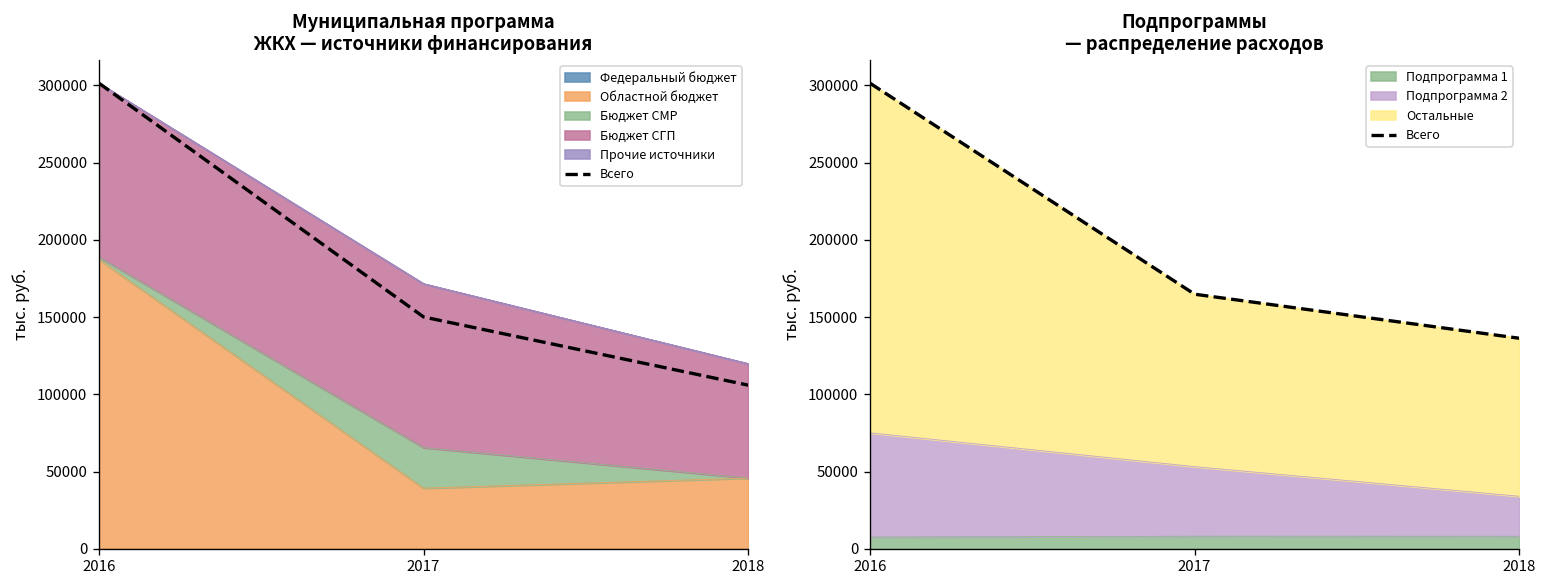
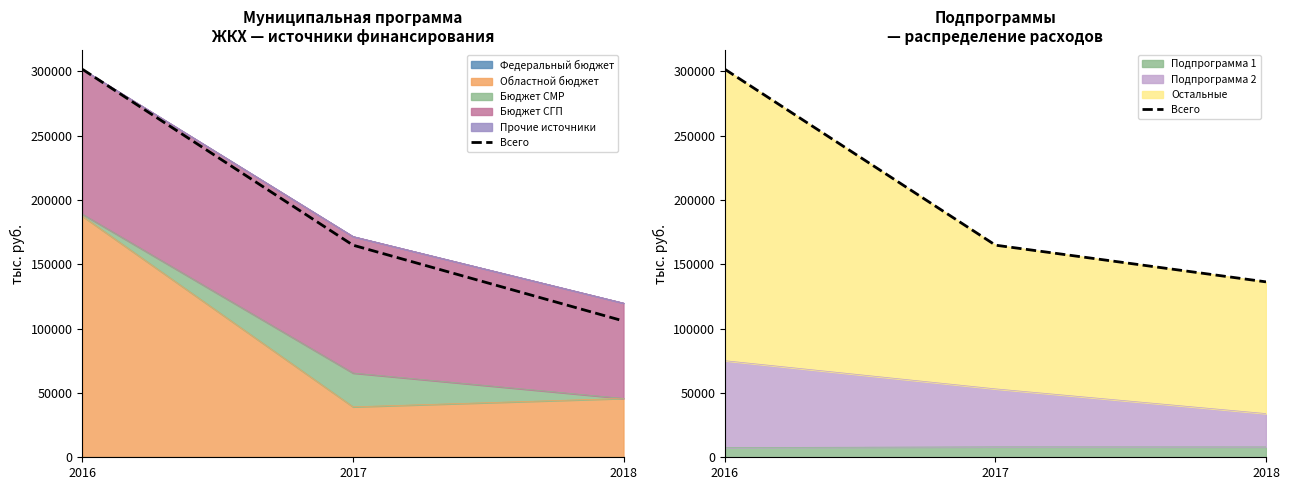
  {
    "Муниципальная программа ЖКХ — источники финансирования": {
      "Федеральный бюджет": {
        "2016": 0,
        "2017": 0,
        "2018": 0
      },
      "Областной бюджет": {
        "2017": 39000
      },
      "Бюджет СМР": {
        "2017": 65000
      },
      "Прочие источники": {
        "2017": 172000,
        "2018": 120000
      },
      "Всего": {
-       "2017": 150000,
+       "2017": 165000,
        "2018": 106000
      }
    },
    "Подпрограммы — распределение расходов": {
      "Подпрограмма 1": {
        "2016": 8000,
        "2017": 8000,
        "2018": 8000
      }
    }
  }
